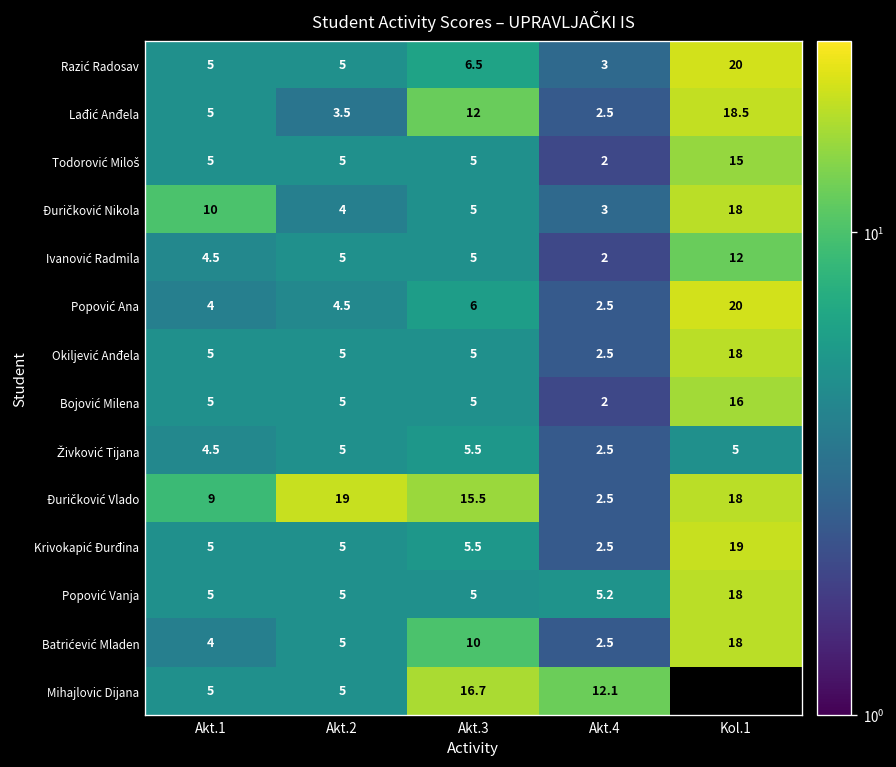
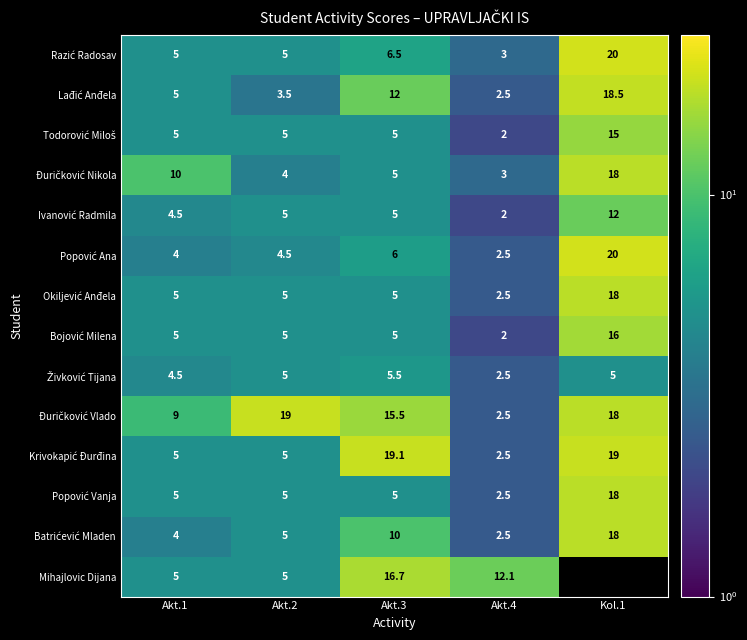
  {
    "Razić Radosav": {
      "Akt.1": 5,
      "Akt.2": 5,
      "Akt.3": 6.5,
      "Akt.4": 3,
      "Kol.1": 20
    },
    "Lađić Anđela": {
      "Akt.1": 5,
      "Akt.2": 3.5,
      "Akt.3": 12,
      "Akt.4": 2.5,
      "Kol.1": 18.5
    },
    "Todorović Miloš": {
      "Akt.1": 5,
      "Akt.2": 5,
      "Akt.3": 5,
      "Akt.4": 2,
      "Kol.1": 15
    },
    "Đuričković Nikola": {
      "Akt.1": 10,
      "Akt.2": 4,
      "Akt.3": 5,
      "Akt.4": 3,
      "Kol.1": 18
    },
    "Ivanović Radmila": {
      "Akt.1": 4.5,
      "Akt.2": 5,
      "Akt.3": 5,
      "Akt.4": 2,
      "Kol.1": 12
    },
    "Popović Ana": {
      "Akt.1": 4,
      "Akt.2": 4.5,
      "Akt.3": 6,
      "Akt.4": 2.5,
      "Kol.1": 20
    },
    "Okiljević Anđela": {
      "Akt.1": 5,
      "Akt.2": 5,
      "Akt.3": 5,
      "Akt.4": 2.5,
      "Kol.1": 18
    },
    "Bojović Milena": {
      "Akt.1": 5,
      "Akt.2": 5,
      "Akt.3": 5,
      "Akt.4": 2,
      "Kol.1": 16
    },
    "Živković Tijana": {
      "Akt.1": 4.5,
      "Akt.2": 5,
      "Akt.3": 5.5,
      "Akt.4": 2.5,
      "Kol.1": 5
    },
    "Đuričković Vlado": {
      "Akt.1": 9,
      "Akt.2": 19,
      "Akt.3": 15.5,
      "Akt.4": 2.5,
      "Kol.1": 18
    },
    "Krivokapić Đurđina": {
      "Akt.1": 5,
      "Akt.2": 5,
-     "Akt.3": 5.5,
+     "Akt.3": 19.1,
      "Akt.4": 2.5,
      "Kol.1": 19
    },
    "Popović Vanja": {
      "Akt.1": 5,
      "Akt.2": 5,
      "Akt.3": 5,
-     "Akt.4": 5.2,
+     "Akt.4": 2.5,
      "Kol.1": 18
    },
    "Batrićević Mladen": {
      "Akt.1": 4,
      "Akt.2": 5,
      "Akt.3": 10,
      "Akt.4": 2.5,
      "Kol.1": 18
    },
    "Mihajlovic Dijana": {
      "Akt.1": 5,
      "Akt.2": 5,
      "Akt.3": 16.7,
      "Akt.4": 12.1
    }
  }
